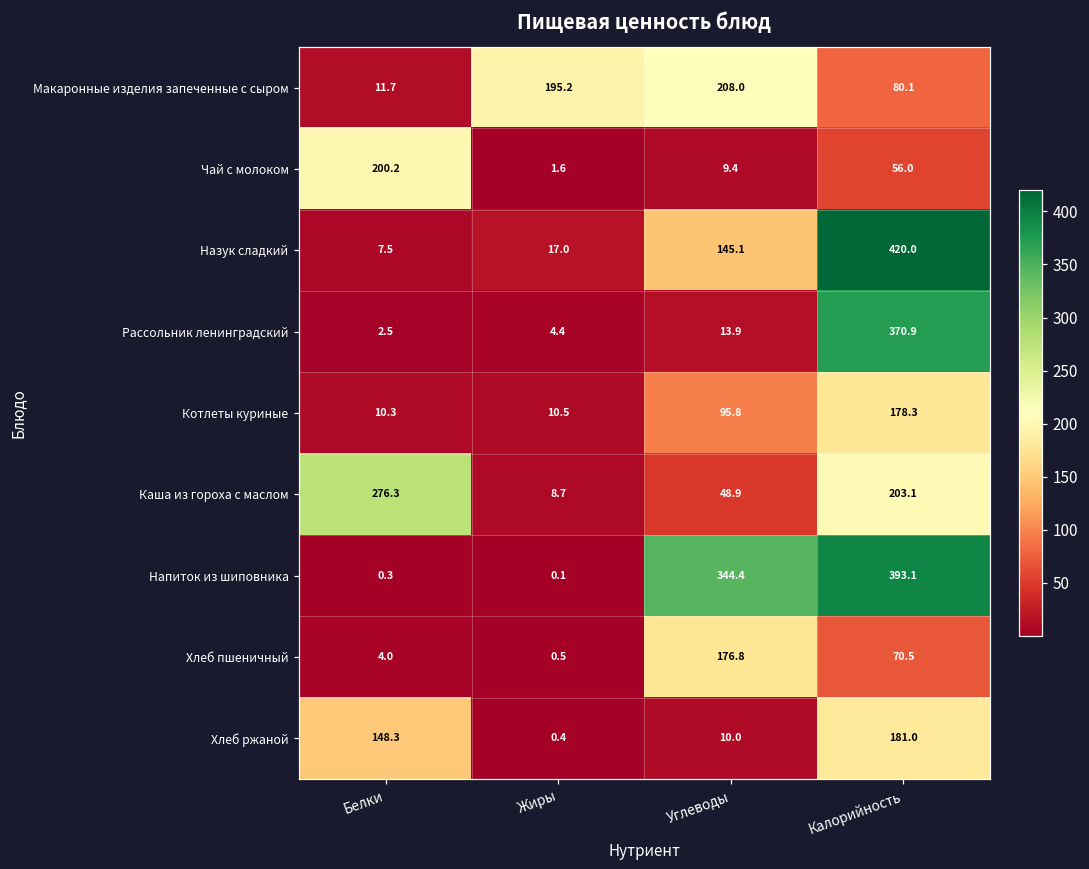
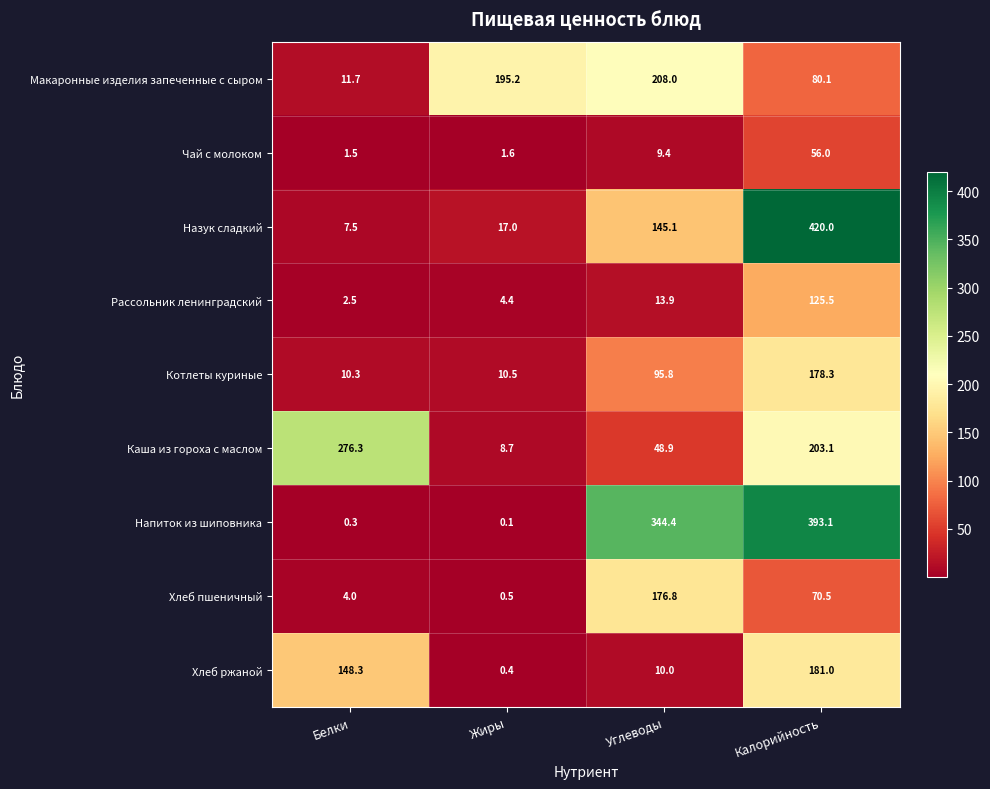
  {
    "Макаронные изделия запеченные с сыром": {
      "Белки": 11.7,
      "Жиры": 195.2,
      "Углеводы": 208.0,
      "Калорийность": 80.1
    },
    "Чай с молоком": {
-     "Белки": 200.2,
+     "Белки": 1.5,
      "Жиры": 1.6,
      "Углеводы": 9.4,
      "Калорийность": 56.0
    },
    "Назук сладкий": {
      "Белки": 7.5,
      "Жиры": 17.0,
      "Углеводы": 145.1,
      "Калорийность": 420.0
    },
    "Рассольник ленинградский": {
      "Белки": 2.5,
      "Жиры": 4.4,
      "Углеводы": 13.9,
-     "Калорийность": 370.9
+     "Калорийность": 125.5
    },
    "Котлеты куриные": {
      "Белки": 10.3,
      "Жиры": 10.5,
      "Углеводы": 95.8,
      "Калорийность": 178.3
    },
    "Каша из гороха с маслом": {
      "Белки": 276.3,
      "Жиры": 8.7,
      "Углеводы": 48.9,
      "Калорийность": 203.1
    },
    "Напиток из шиповника": {
      "Белки": 0.3,
      "Жиры": 0.1,
      "Углеводы": 344.4,
      "Калорийность": 393.1
    },
    "Хлеб пшеничный": {
      "Белки": 4.0,
      "Жиры": 0.5,
      "Углеводы": 176.8,
      "Калорийность": 70.5
    },
    "Хлеб ржаной": {
      "Белки": 148.3,
      "Жиры": 0.4,
      "Углеводы": 10.0,
      "Калорийность": 181.0
    }
  }
